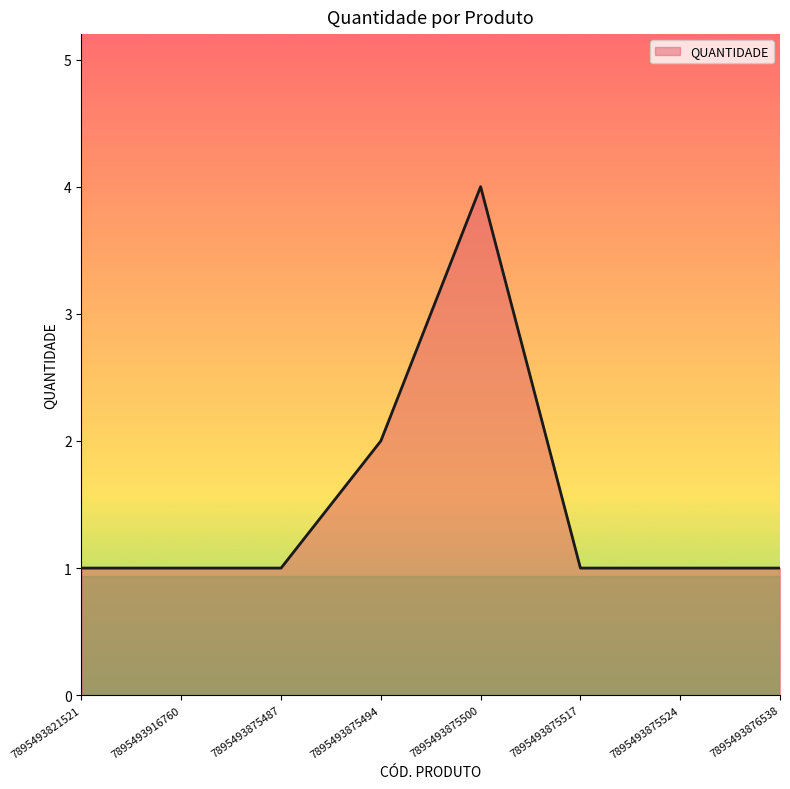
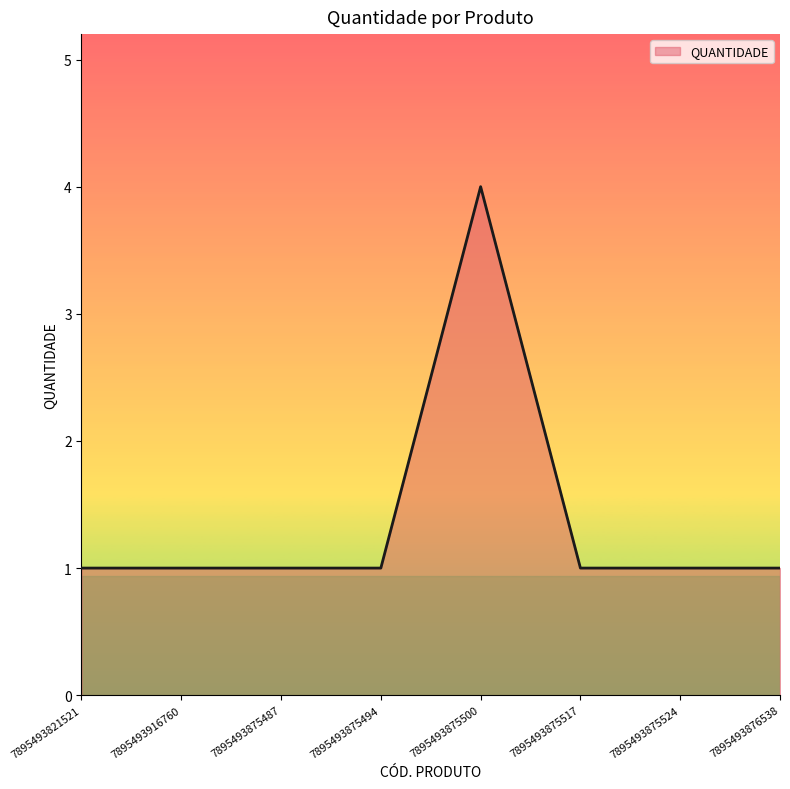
  {
    "7895493821521": 1,
    "7895493916760": 1,
    "7895493875487": 1,
-   "7895493875494": 2,
+   "7895493875494": 1,
    "7895493875500": 4,
    "7895493875517": 1,
    "7895493875524": 1,
    "7895493876538": 1
  }
